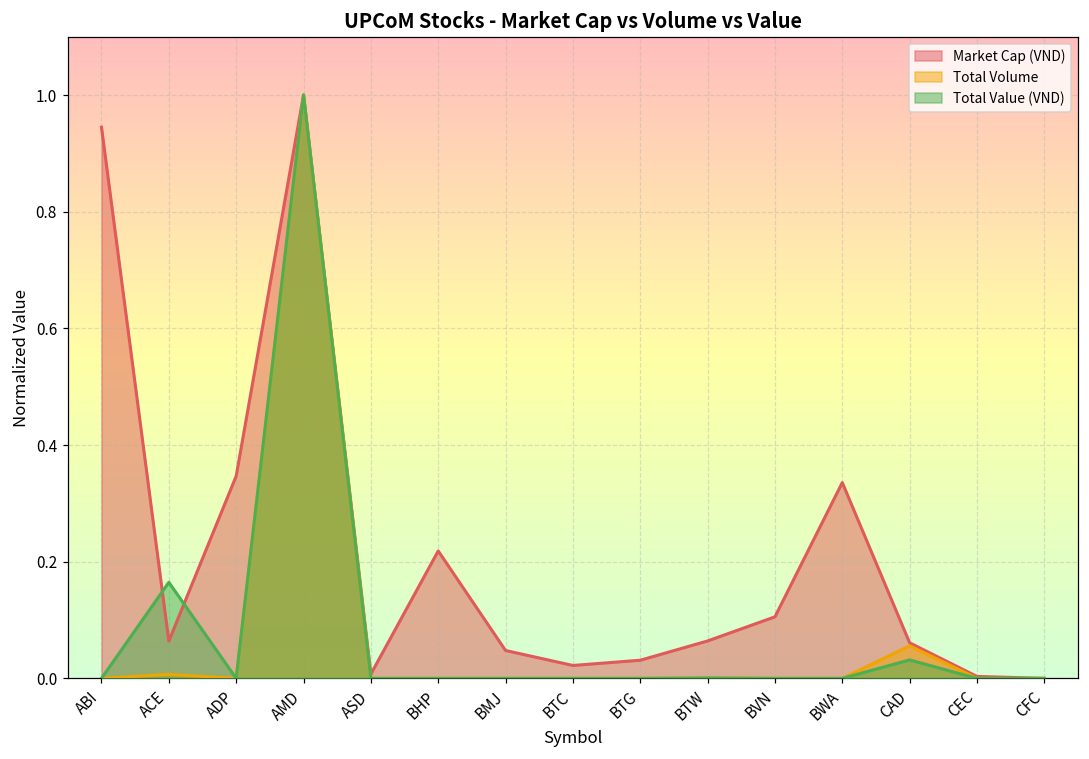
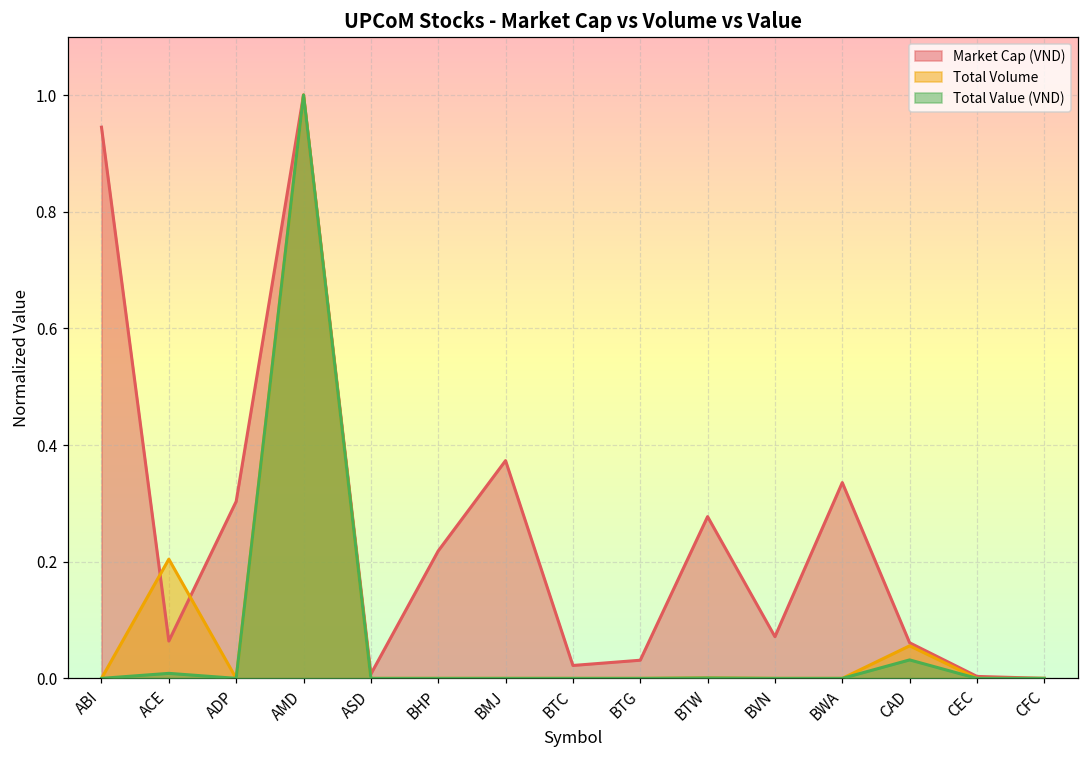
  {
    "Market Cap (VND)": {
      "ABI": 0.94,
      "ACE": 0.06,
-     "ADP": 0.35,
+     "ADP": 0.30,
      "ASD": 0.01,
      "BHP": 0.22,
-     "BMJ": 0.05,
+     "BMJ": 0.37,
      "BTC": 0.02,
      "BTG": 0.03,
-     "BTW": 0.06,
-     "BVN": 0.11,
+     "BTW": 0.28,
+     "BVN": 0.07,
      "BWA": 0.34,
      "CAD": 0.06
    },
    "Total Volume": {
-     "ACE": 0.01,
+     "ACE": 0.20,
      "CAD": 0.06
    },
    "Total Value (VND)": {
-     "ACE": 0.16,
+     "ACE": 0.01,
      "CAD": 0.03
    }
  }
